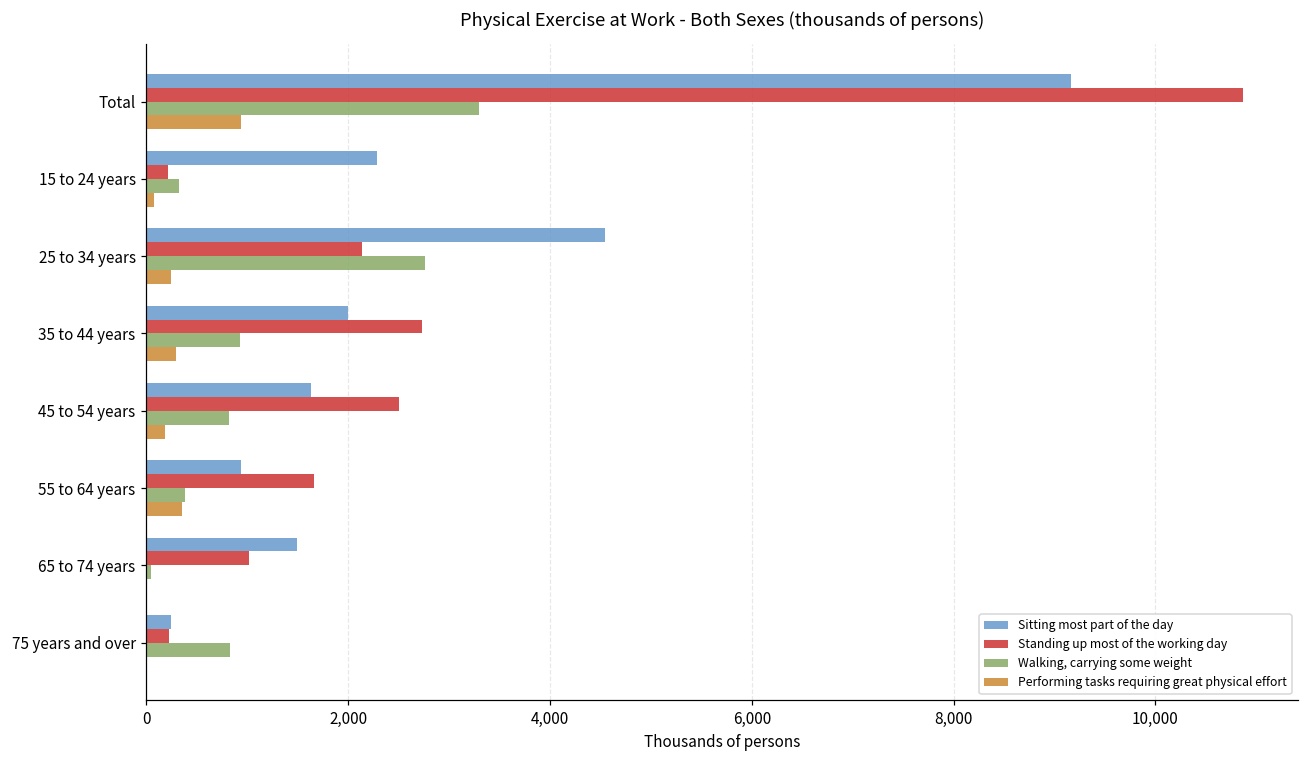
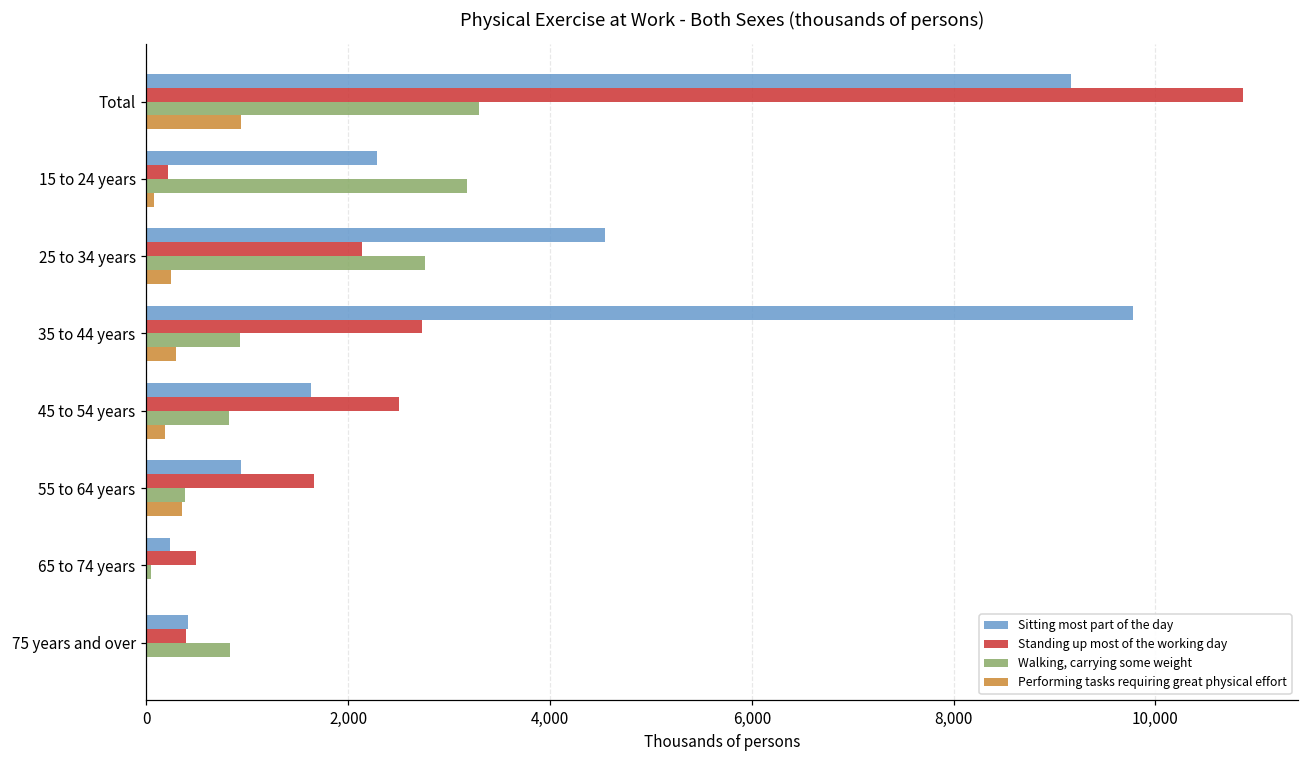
  {
    "Sitting most part of the day": {
      "Total": "9,200",
      "15 to 24 years": "2,300",
      "25 to 34 years": "4,500",
-     "35 to 44 years": "2,000",
+     "35 to 44 years": "9,800",
      "45 to 54 years": "1,600",
      "55 to 64 years": "900",
-     "65 to 74 years": "1,500",
-     "75 years and over": "200"
+     "65 to 74 years": "200",
+     "75 years and over": "400"
    },
    "Standing up most of the working day": {
      "Total": "10,900",
      "15 to 24 years": "200",
      "25 to 34 years": "2,100",
      "35 to 44 years": "2,700",
      "45 to 54 years": "2,500",
      "55 to 64 years": "1,700",
-     "65 to 74 years": "1,000",
-     "75 years and over": "200"
+     "65 to 74 years": "500",
+     "75 years and over": "400"
    },
    "Walking, carrying some weight": {
      "Total": "3,300",
-     "15 to 24 years": "300",
+     "15 to 24 years": "3,200",
      "25 to 34 years": "2,800",
      "35 to 44 years": "900",
      "45 to 54 years": "800",
      "55 to 64 years": "400",
      "65 to 74 years": "0",
      "75 years and over": "800"
    },
    "Performing tasks requiring great physical effort": {
      "Total": "900",
      "15 to 24 years": "100",
      "25 to 34 years": "200",
      "35 to 44 years": "300",
      "45 to 54 years": "200",
      "55 to 64 years": "400"
    }
  }
